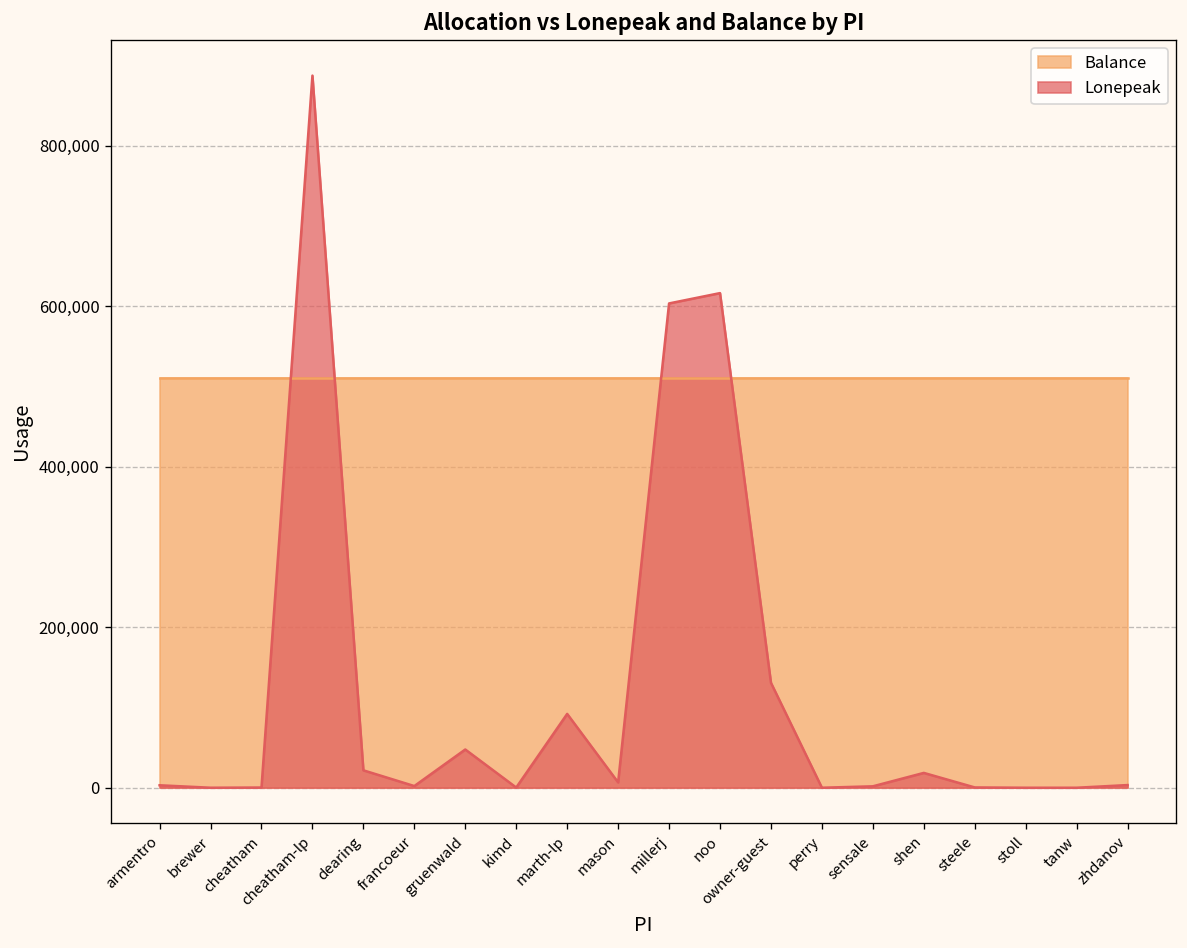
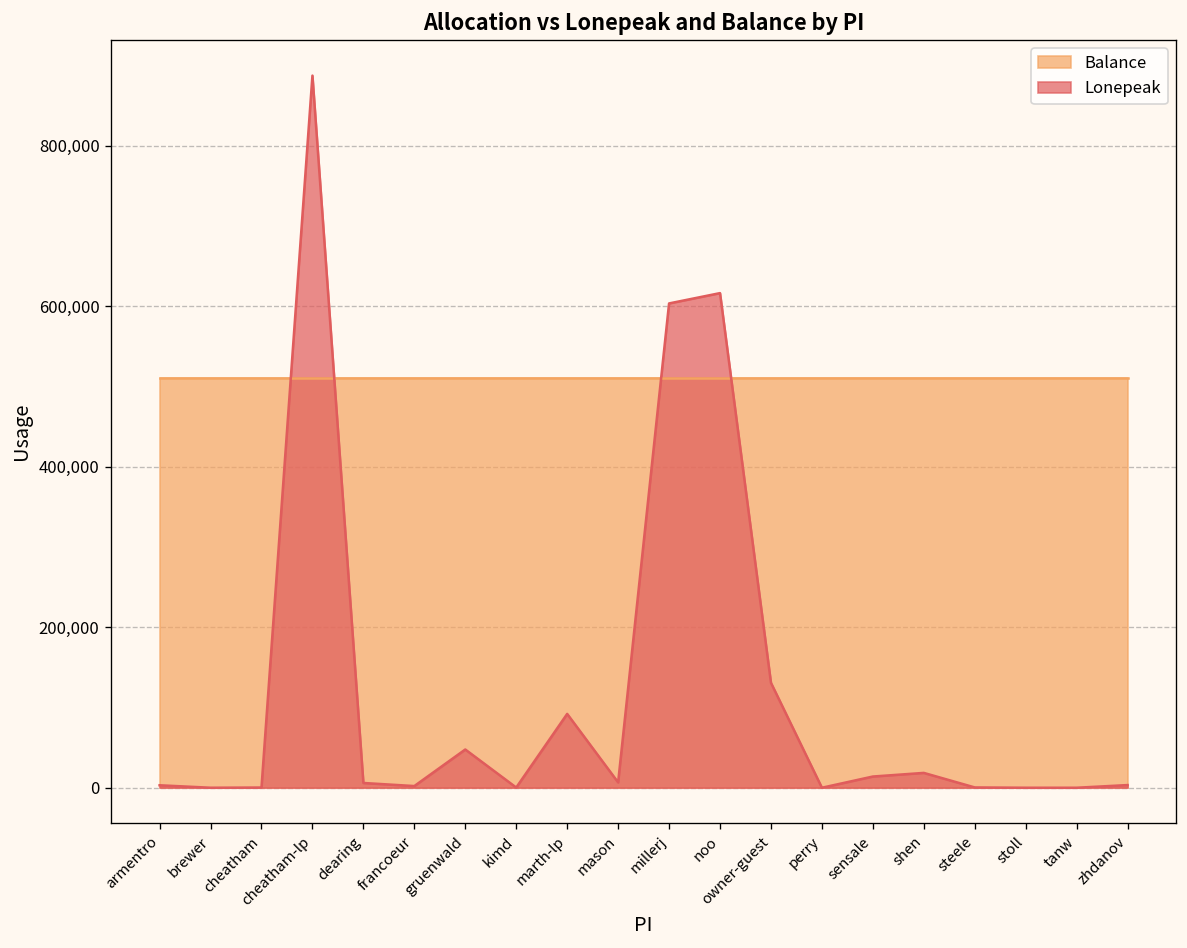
  {
    "Balance": {
      "armentro": "510,000",
      "brewer": "510,000",
      "cheatham": "510,000",
      "cheatham-lp": "510,000",
      "dearing": "510,000",
      "francoeur": "510,000",
      "gruenwald": "510,000",
      "kimd": "510,000",
      "marth-lp": "510,000",
      "mason": "510,000",
      "millerj": "510,000",
      "noo": "510,000",
      "owner-guest": "510,000",
      "perry": "510,000",
      "sensale": "510,000",
      "shen": "510,000",
      "steele": "510,000",
      "stoll": "510,000",
      "tanw": "510,000",
      "zhdanov": "510,000"
    },
    "Lonepeak": {
      "armentro": "0",
      "brewer": "0",
      "cheatham": "0",
      "cheatham-lp": "890,000",
-     "dearing": "20,000",
+     "dearing": "10,000",
      "francoeur": "0",
      "gruenwald": "50,000",
      "kimd": "0",
      "marth-lp": "90,000",
      "mason": "10,000",
      "millerj": "600,000",
      "noo": "620,000",
      "owner-guest": "130,000",
      "perry": "0",
-     "sensale": "0",
+     "sensale": "10,000",
      "shen": "20,000",
      "steele": "0",
      "stoll": "0",
      "tanw": "0",
      "zhdanov": "0"
    }
  }
